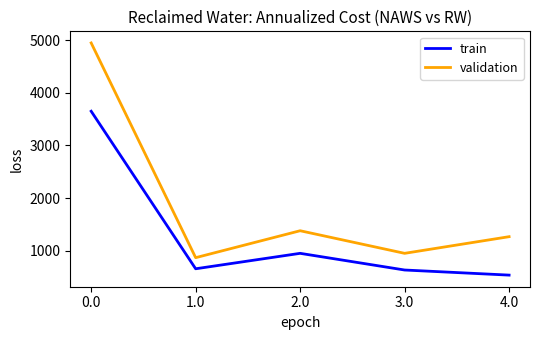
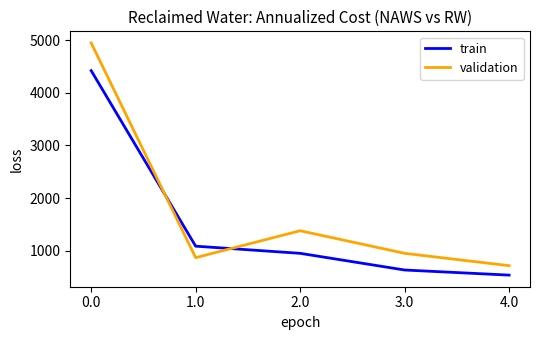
  {
    "train": {
-     "0.0": 3600,
-     "1.0": 700,
+     "0.0": 4400,
+     "1.0": 1100,
      "2.0": 1000,
      "3.0": 600,
      "4.0": 500
    },
    "validation": {
      "0.0": 4900,
      "1.0": 900,
      "2.0": 1400,
      "3.0": 1000,
-     "4.0": 1300
+     "4.0": 700
    }
  }
